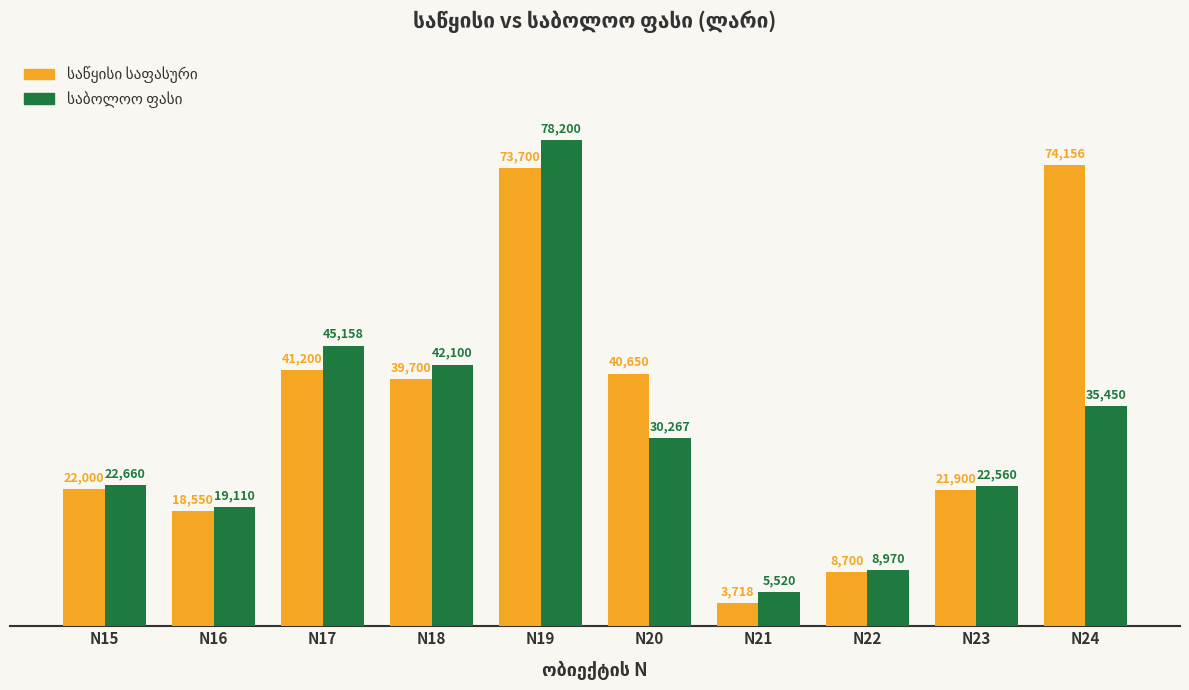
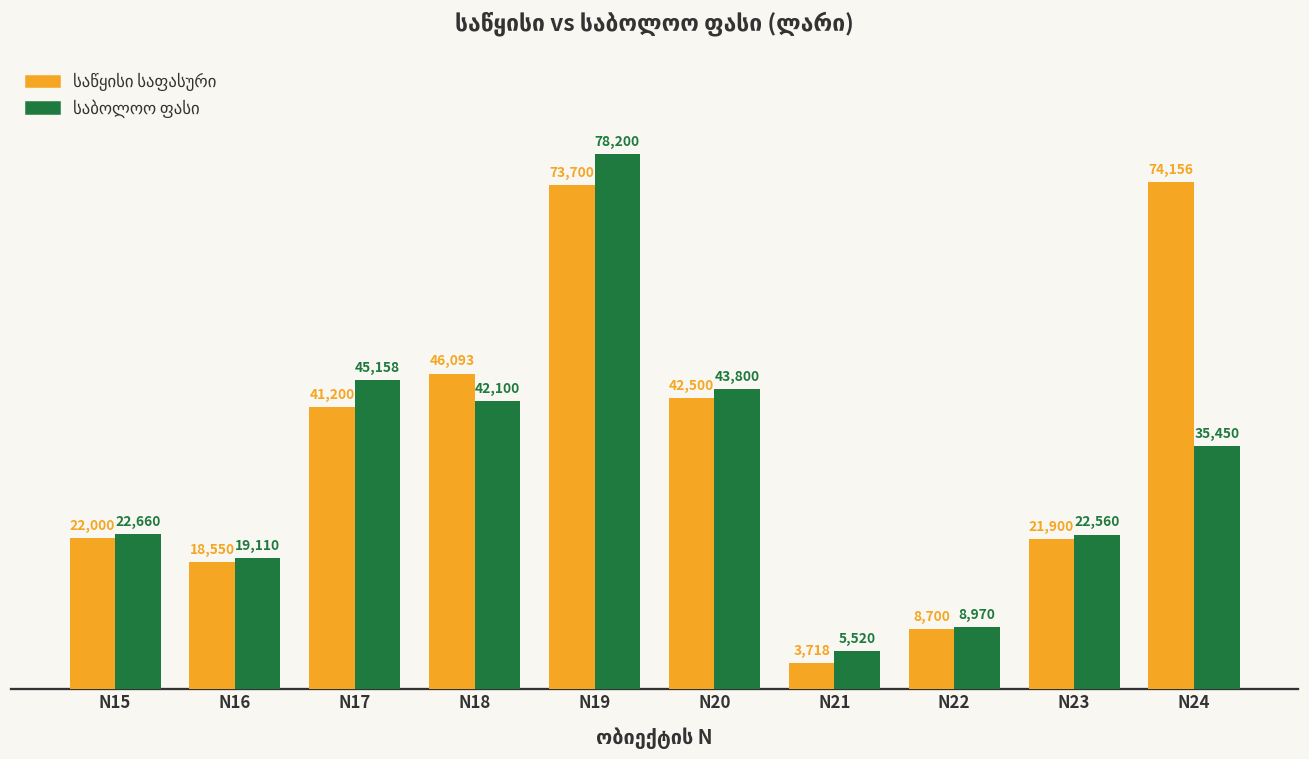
  {
    "საწყისი საფასური": {
      "N15": "22,000",
      "N16": "18,550",
      "N17": "41,200",
-     "N18": "39,700",
+     "N18": "46,093",
      "N19": "73,700",
-     "N20": "40,650",
+     "N20": "42,500",
      "N21": "3,718",
      "N22": "8,700",
      "N23": "21,900",
      "N24": "74,156"
    },
    "საბოლოო ფასი": {
      "N15": "22,660",
      "N16": "19,110",
      "N17": "45,158",
      "N18": "42,100",
      "N19": "78,200",
-     "N20": "30,267",
+     "N20": "43,800",
      "N21": "5,520",
      "N22": "8,970",
      "N23": "22,560",
      "N24": "35,450"
    }
  }
